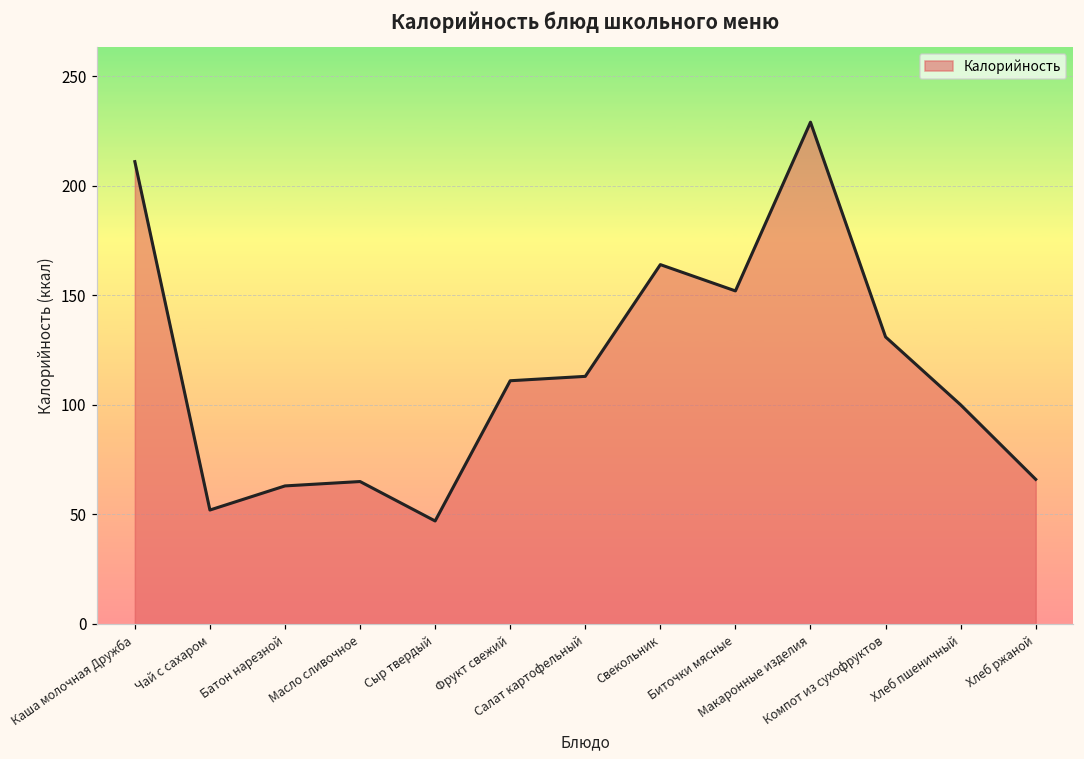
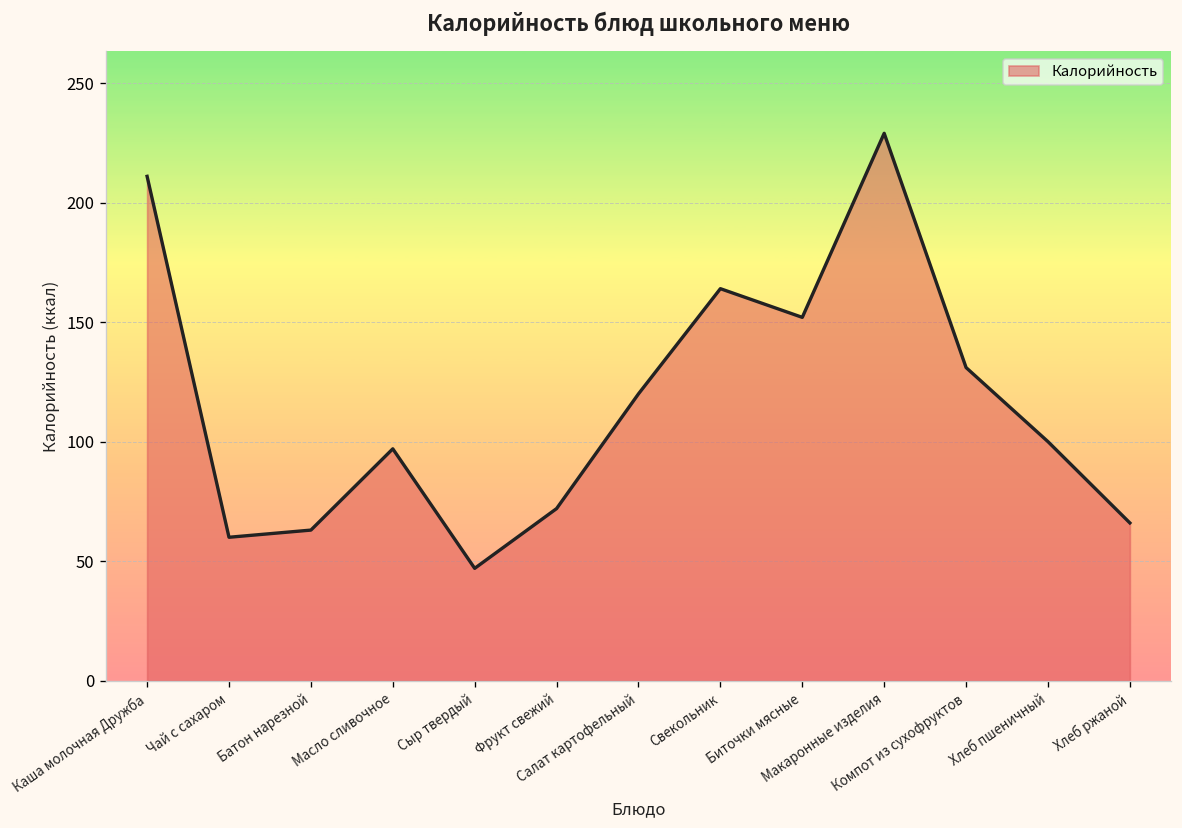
  {
    "Каша молочная Дружба": 211,
-   "Чай с сахаром": 52,
+   "Чай с сахаром": 60,
    "Батон нарезной": 63,
-   "Масло сливочное": 65,
+   "Масло сливочное": 97,
    "Сыр твердый": 47,
-   "Фрукт свежий": 111,
-   "Салат картофельный": 113,
+   "Фрукт свежий": 72,
+   "Салат картофельный": 120,
    "Свекольник": 164,
    "Биточки мясные": 152,
    "Макаронные изделия": 229,
    "Компот из сухофруктов": 131,
    "Хлеб пшеничный": 100,
    "Хлеб ржаной": 66
  }
